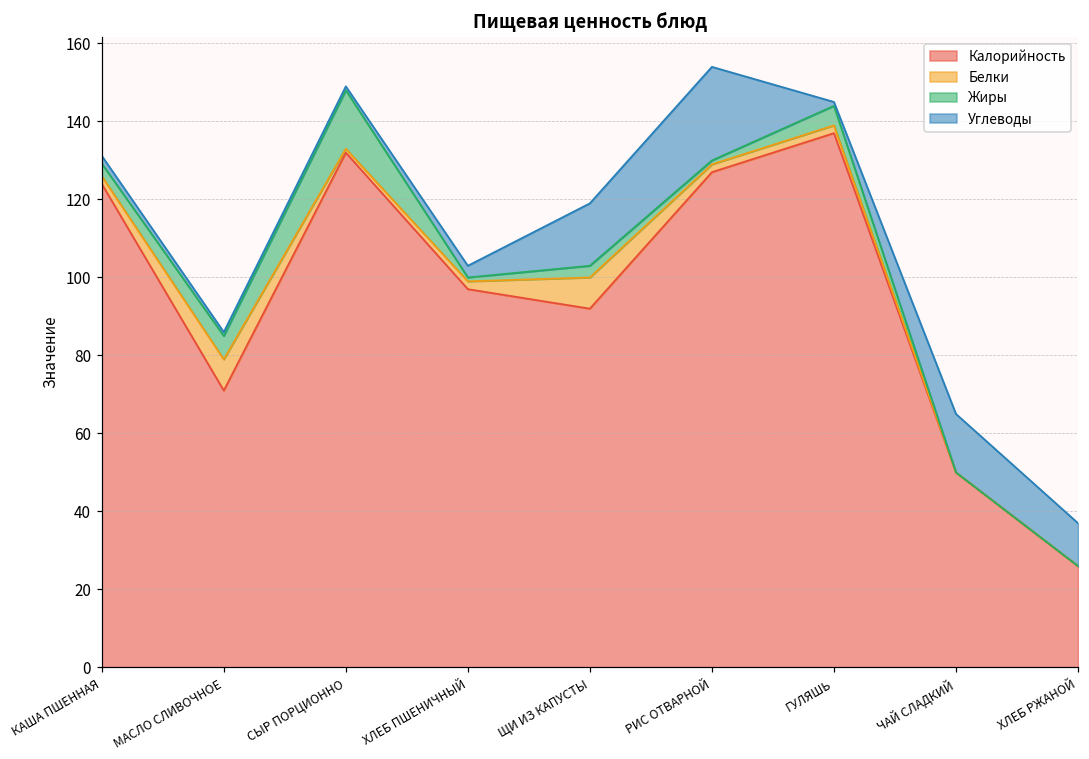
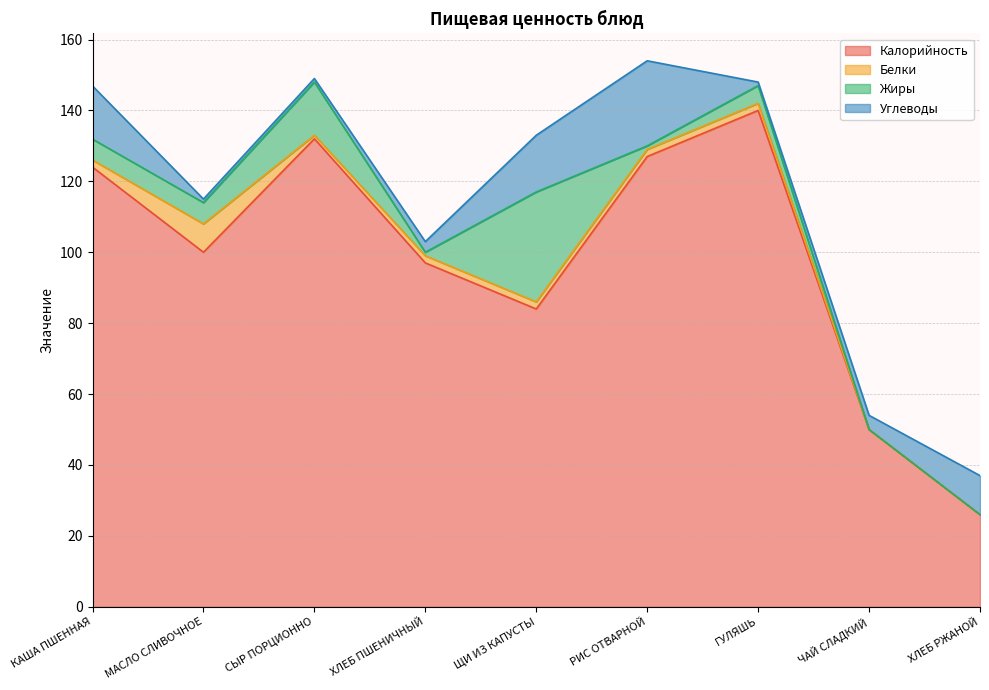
  {
    "Калорийность": {
      "КАША ПШЕННАЯ": 124,
-     "МАСЛО СЛИВОЧНОЕ": 71,
+     "МАСЛО СЛИВОЧНОЕ": 100,
      "СЫР ПОРЦИОННО": 132,
      "ХЛЕБ ПШЕНИЧНЫЙ": 97,
-     "ЩИ ИЗ КАПУСТЫ": 92,
+     "ЩИ ИЗ КАПУСТЫ": 84,
      "РИС ОТВАРНОЙ": 127,
-     "ГУЛЯШЬ": 137
+     "ГУЛЯШЬ": 140
    },
    "Белки": {
      "КАША ПШЕННАЯ": 2,
      "МАСЛО СЛИВОЧНОЕ": 8,
      "СЫР ПОРЦИОННО": 1,
      "ХЛЕБ ПШЕНИЧНЫЙ": 2,
-     "ЩИ ИЗ КАПУСТЫ": 8,
+     "ЩИ ИЗ КАПУСТЫ": 2,
      "РИС ОТВАРНОЙ": 2,
      "ГУЛЯШЬ": 2
    },
    "Жиры": {
-     "КАША ПШЕННАЯ": 3,
+     "КАША ПШЕННАЯ": 6,
      "МАСЛО СЛИВОЧНОЕ": 6,
      "СЫР ПОРЦИОННО": 15,
      "ХЛЕБ ПШЕНИЧНЫЙ": 1,
-     "ЩИ ИЗ КАПУСТЫ": 3,
+     "ЩИ ИЗ КАПУСТЫ": 31,
      "РИС ОТВАРНОЙ": 1,
      "ГУЛЯШЬ": 5
    },
    "Углеводы": {
-     "КАША ПШЕННАЯ": 2,
+     "КАША ПШЕННАЯ": 15,
      "МАСЛО СЛИВОЧНОЕ": 1,
      "СЫР ПОРЦИОННО": 1,
      "ХЛЕБ ПШЕНИЧНЫЙ": 3,
      "ЩИ ИЗ КАПУСТЫ": 16,
      "РИС ОТВАРНОЙ": 24,
      "ГУЛЯШЬ": 1,
-     "ЧАЙ СЛАДКИЙ": 15,
+     "ЧАЙ СЛАДКИЙ": 4,
      "ХЛЕБ РЖАНОЙ": 11
    }
  }
